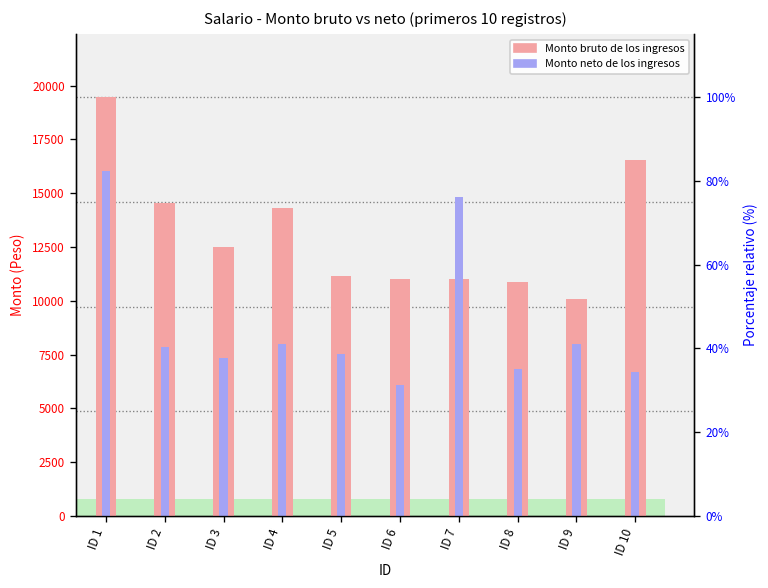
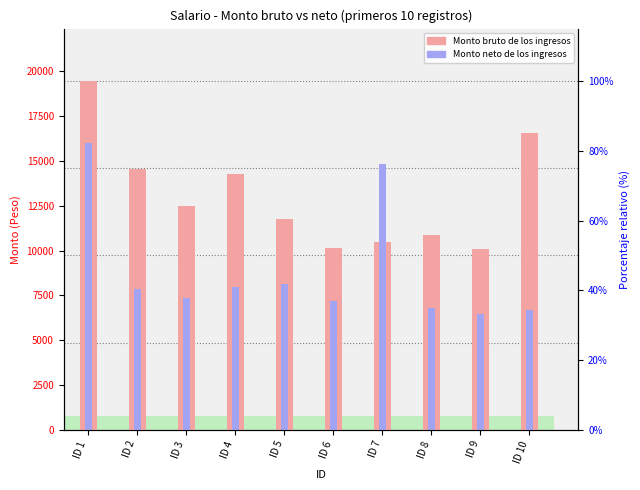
  {
    "Monto bruto de los ingresos": {
      "ID 1": 19500,
      "ID 2": 14600,
      "ID 3": 12500,
      "ID 4": 14300,
-     "ID 5": 11100,
-     "ID 6": 11000,
-     "ID 7": 11000,
+     "ID 5": 11800,
+     "ID 6": 10200,
+     "ID 7": 10500,
      "ID 8": 10900,
      "ID 9": 10100,
      "ID 10": 16500
    },
    "Monto neto de los ingresos": {
-     "ID 5": 7500,
-     "ID 6": 6100,
+     "ID 5": 8100,
+     "ID 6": 7200,
      "ID 7": 14800,
-     "ID 9": 8000
+     "ID 9": 6400
    }
  }
